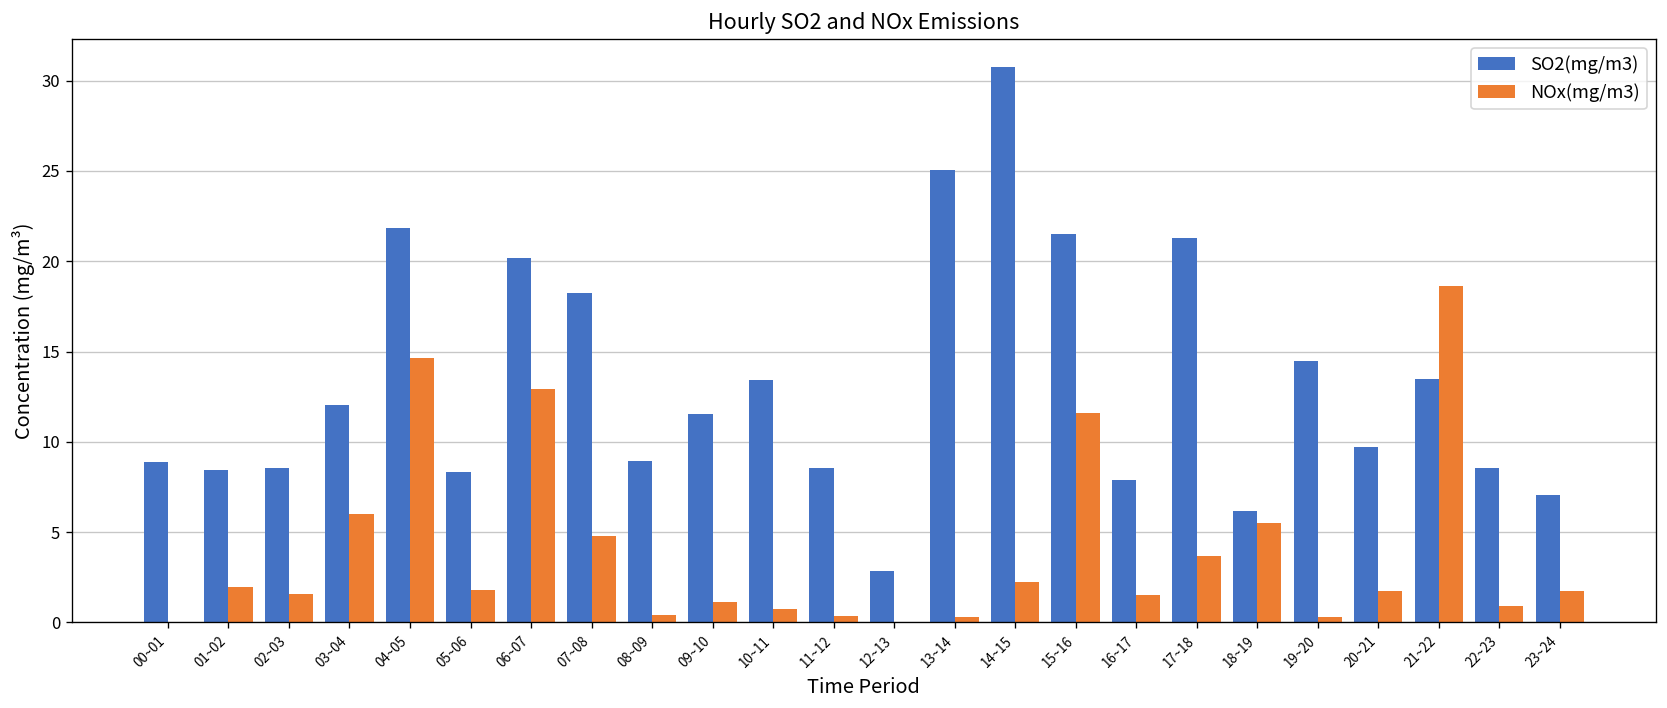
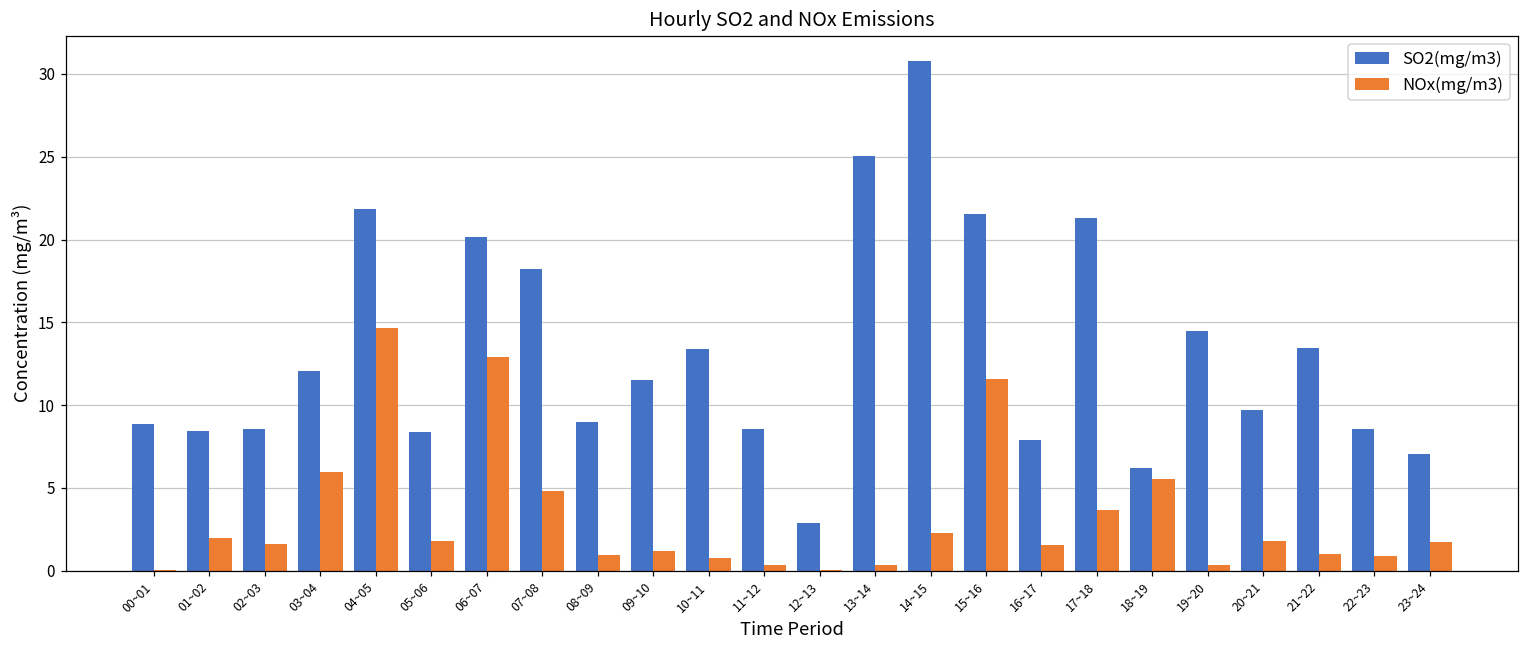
  {
    "SO2(mg/m3)": {
      "00~01": 8.9,
      "01~02": 8.4,
      "02~03": 8.5,
      "03~04": 12.1,
      "04~05": 21.9,
      "05~06": 8.4,
      "06~07": 20.2,
      "07~08": 18.2,
      "08~09": 9.0,
      "09~10": 11.5,
      "10~11": 13.4,
      "11~12": 8.5,
      "12~13": 2.9,
      "13~14": 25.1,
      "14~15": 30.8,
      "15~16": 21.5,
      "16~17": 7.9,
      "17~18": 21.3,
      "18~19": 6.2,
      "19~20": 14.5,
      "20~21": 9.7,
      "21~22": 13.5,
      "22~23": 8.6,
      "23~24": 7.1
    },
    "NOx(mg/m3)": {
      "01~02": 2.0,
      "02~03": 1.6,
      "03~04": 6.0,
      "04~05": 14.6,
      "05~06": 1.8,
      "06~07": 12.9,
      "07~08": 4.8,
-     "08~09": 0.4,
+     "08~09": 0.9,
      "09~10": 1.2,
      "10~11": 0.8,
      "11~12": 0.4,
      "13~14": 0.3,
      "14~15": 2.3,
      "15~16": 11.6,
      "16~17": 1.5,
      "17~18": 3.7,
      "18~19": 5.5,
      "19~20": 0.3,
      "20~21": 1.8,
-     "21~22": 18.6,
+     "21~22": 1.0,
      "22~23": 0.9,
      "23~24": 1.8
    }
  }
